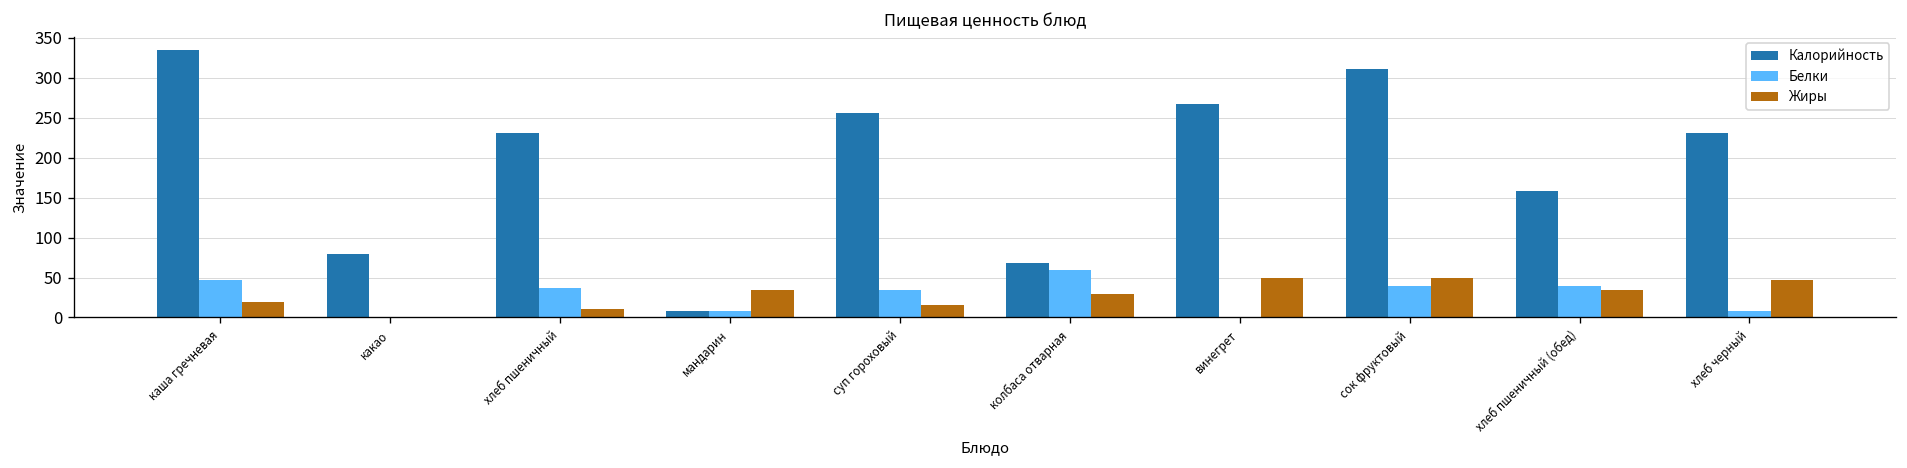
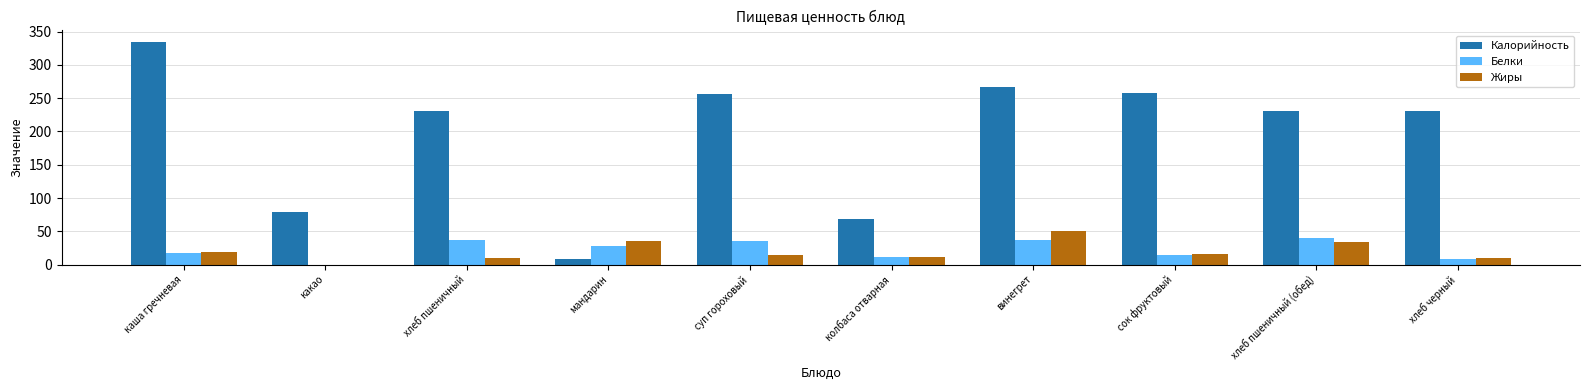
  {
    "Калорийность": {
      "каша гречневая": 340,
      "какао": 80,
      "хлеб пшеничный": 230,
      "мандарин": 10,
      "суп гороховый": 260,
      "колбаса отварная": 70,
      "винегрет": 270,
-     "сок фруктовый": 310,
-     "хлеб пшеничный (обед)": 160,
+     "сок фруктовый": 260,
+     "хлеб пшеничный (обед)": 230,
      "хлеб черный": 230
    },
    "Белки": {
-     "каша гречневая": 50,
+     "каша гречневая": 20,
      "какао": 0,
      "хлеб пшеничный": 40,
-     "мандарин": 10,
+     "мандарин": 30,
      "суп гороховый": 40,
-     "колбаса отварная": 60,
-     "винегрет": 0,
-     "сок фруктовый": 40,
+     "колбаса отварная": 10,
+     "винегрет": 40,
+     "сок фруктовый": 10,
      "хлеб пшеничный (обед)": 40,
      "хлеб черный": 10
    },
    "Жиры": {
      "каша гречневая": 20,
      "какао": 0,
      "хлеб пшеничный": 10,
      "мандарин": 40,
      "суп гороховый": 20,
-     "колбаса отварная": 30,
+     "колбаса отварная": 10,
      "винегрет": 50,
-     "сок фруктовый": 50,
+     "сок фруктовый": 20,
      "хлеб пшеничный (обед)": 30,
-     "хлеб черный": 50
+     "хлеб черный": 10
    }
  }
